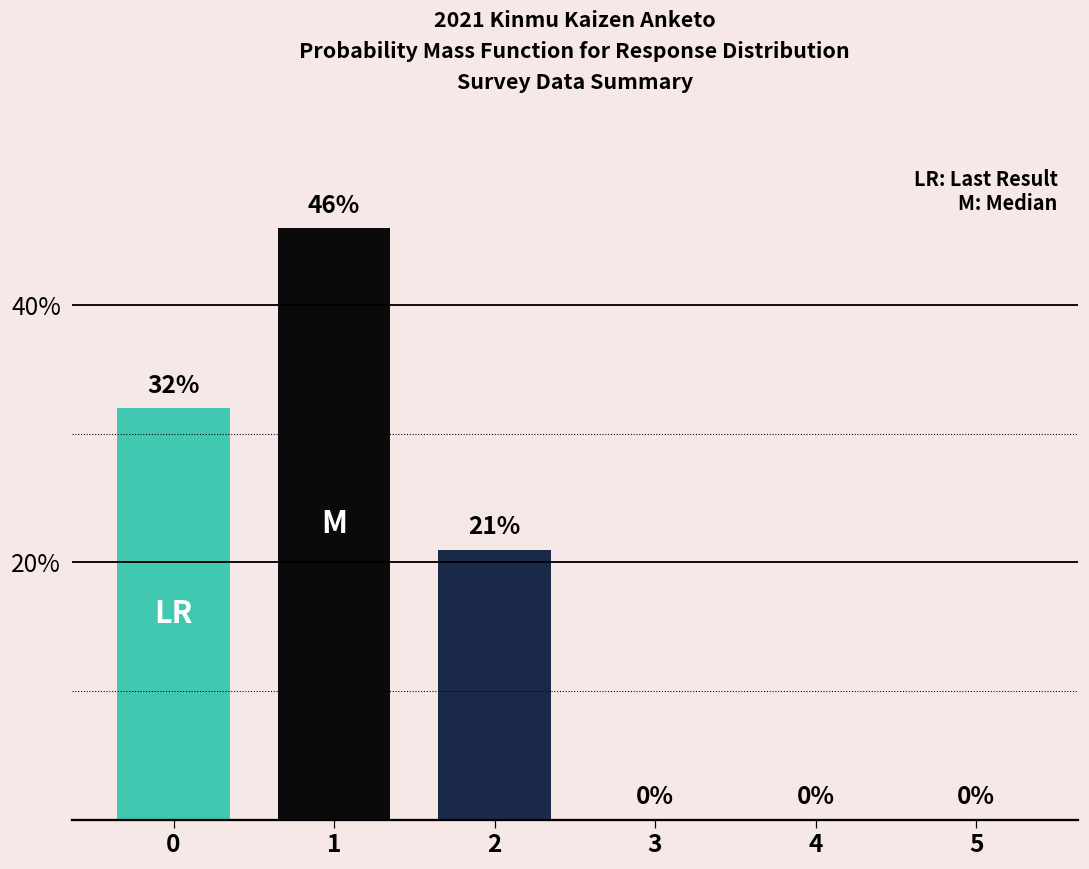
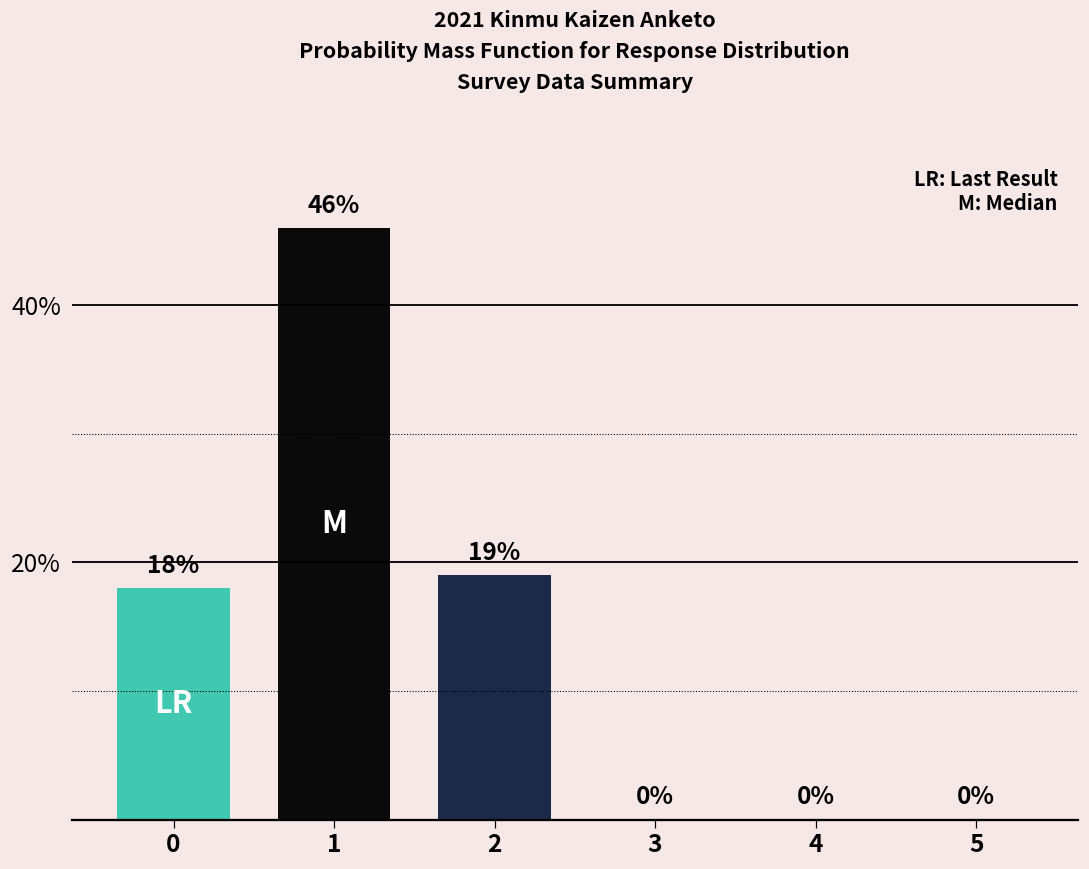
  {
-   "0": "32%",
+   "0": "18%",
    "1": "46%",
-   "2": "21%",
+   "2": "19%",
    "3": "0%",
    "4": "0%",
    "5": "0%"
  }
